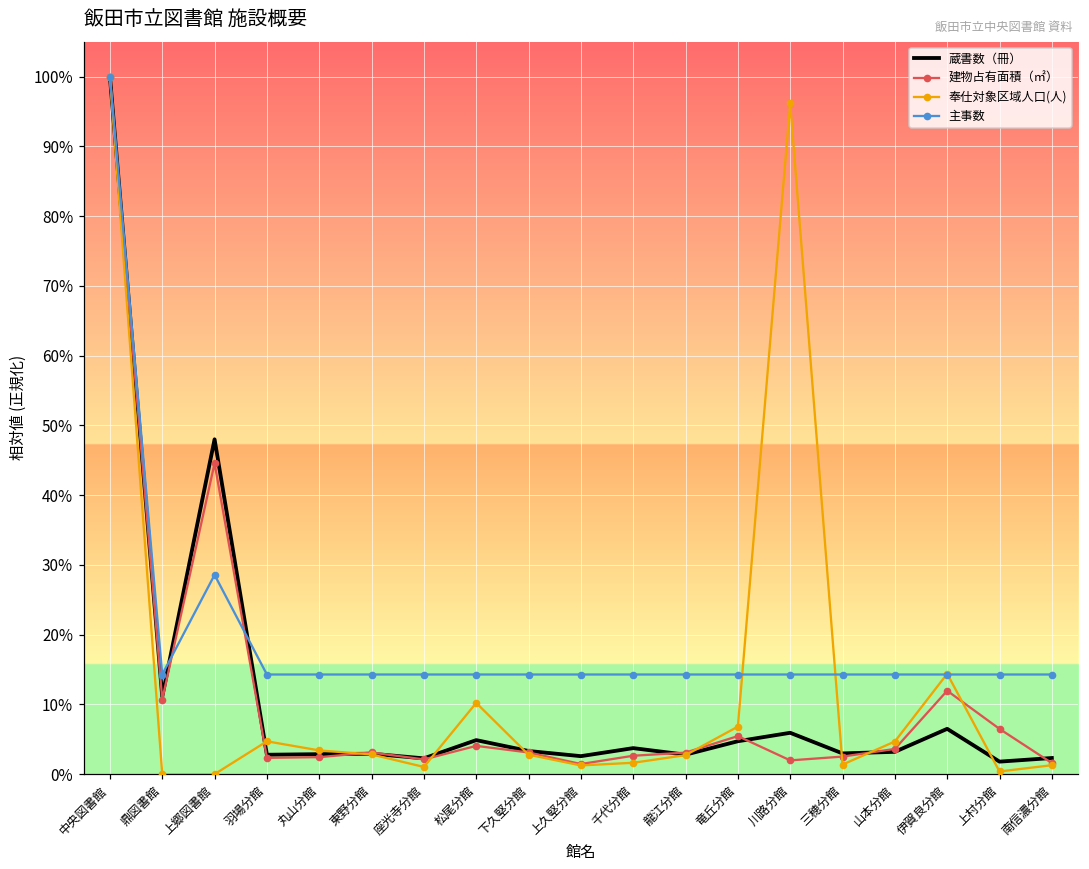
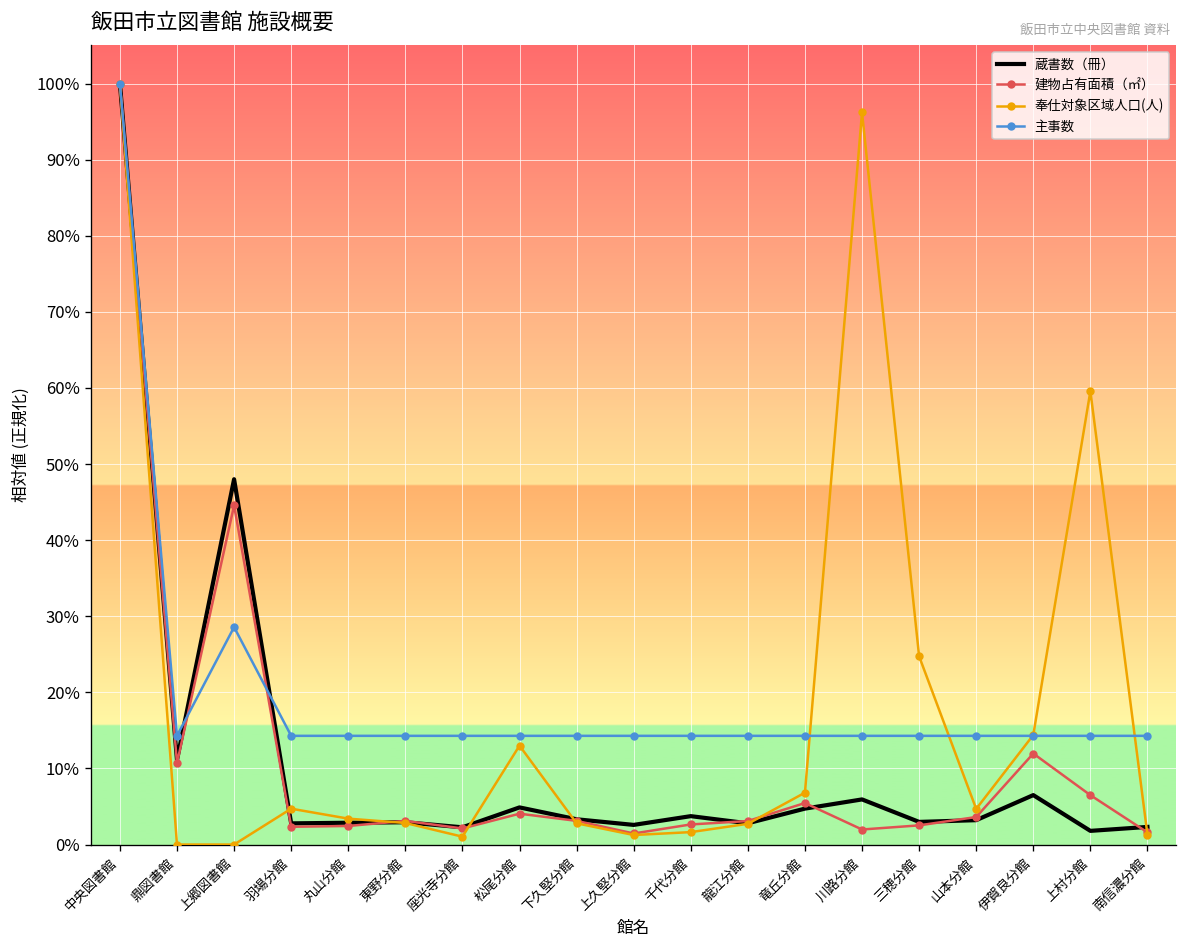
  {
    "蔵書数（冊）": {
      "鼎図書館": "11%",
      "上郷図書館": "48%",
      "羽場分館": "3%",
      "丸山分館": "3%",
      "松尾分館": "5%",
      "上久堅分館": "3%",
      "千代分館": "4%",
      "竜丘分館": "5%",
      "川路分館": "6%",
      "三穂分館": "3%",
      "山本分館": "3%",
      "伊賀良分館": "6%",
      "上村分館": "2%",
      "南信濃分館": "2%"
    },
    "建物占有面積（㎡）": {
      "鼎図書館": "11%",
      "上郷図書館": "45%",
      "羽場分館": "2%",
      "丸山分館": "2%",
      "松尾分館": "4%",
      "千代分館": "3%",
      "竜丘分館": "5%",
      "川路分館": "2%",
      "三穂分館": "3%",
      "山本分館": "4%",
      "伊賀良分館": "12%",
      "上村分館": "6%"
    },
    "奉仕対象区域人口(人)": {
      "鼎図書館": "0%",
      "上郷図書館": "0%",
      "羽場分館": "5%",
      "丸山分館": "3%",
      "座光寺分館": "1%",
-     "松尾分館": "10%",
+     "松尾分館": "13%",
      "千代分館": "2%",
      "竜丘分館": "7%",
      "川路分館": "96%",
-     "三穂分館": "1%",
+     "三穂分館": "25%",
      "山本分館": "5%",
-     "上村分館": "0%"
+     "上村分館": "60%"
    },
    "主事数": {
      "鼎図書館": "14%",
      "上郷図書館": "29%",
      "羽場分館": "14%",
      "丸山分館": "14%",
      "東野分館": "14%",
      "座光寺分館": "14%",
      "松尾分館": "14%",
      "下久堅分館": "14%",
      "上久堅分館": "14%",
      "千代分館": "14%",
      "龍江分館": "14%",
      "竜丘分館": "14%",
      "川路分館": "14%",
      "三穂分館": "14%",
      "山本分館": "14%",
      "上村分館": "14%",
      "南信濃分館": "14%"
    }
  }
